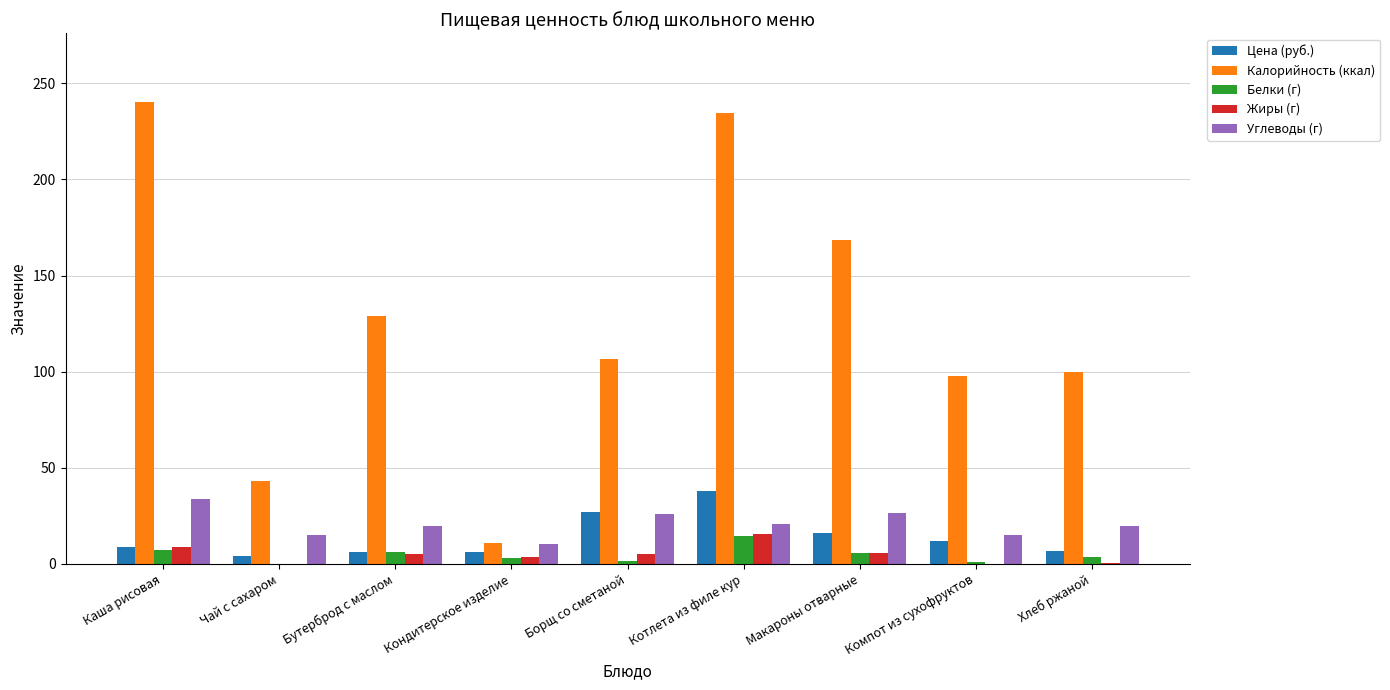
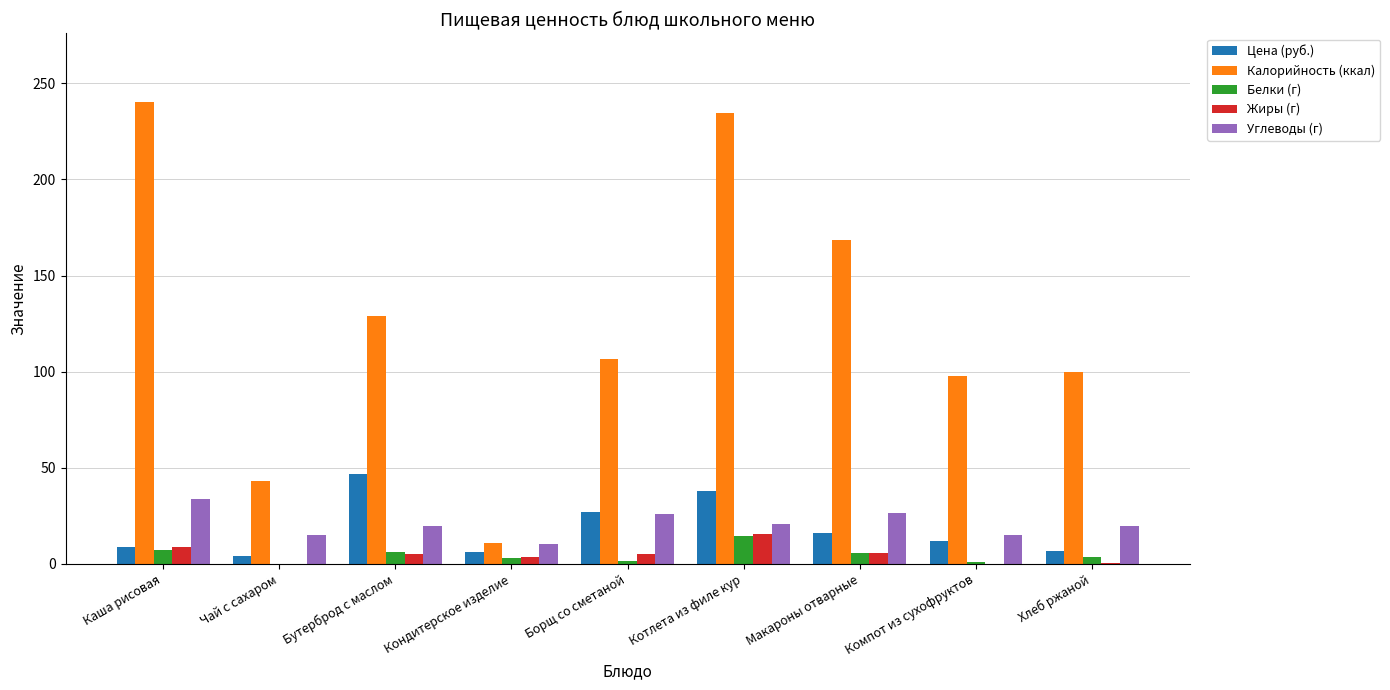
  {
    "Цена (руб.)": {
      "Каша рисовая": 9,
      "Чай с сахаром": 4,
-     "Бутерброд с маслом": 6,
+     "Бутерброд с маслом": 47,
      "Кондитерское изделие": 6,
      "Борщ со сметаной": 27,
      "Котлета из филе кур": 38,
      "Макароны отварные": 16,
      "Компот из сухофруктов": 12,
      "Хлеб ржаной": 7
    },
    "Калорийность (ккал)": {
      "Каша рисовая": 240,
      "Чай с сахаром": 43,
      "Бутерброд с маслом": 129,
      "Кондитерское изделие": 11,
      "Борщ со сметаной": 106,
      "Котлета из филе кур": 234,
      "Макароны отварные": 168,
      "Компот из сухофруктов": 98,
      "Хлеб ржаной": 100
    },
    "Белки (г)": {
      "Каша рисовая": 7,
      "Бутерброд с маслом": 6,
      "Кондитерское изделие": 3,
      "Борщ со сметаной": 2,
      "Котлета из филе кур": 15,
      "Макароны отварные": 6,
      "Хлеб ржаной": 3
    },
    "Жиры (г)": {
      "Каша рисовая": 9,
      "Чай с сахаром": 0,
      "Бутерброд с маслом": 5,
      "Кондитерское изделие": 4,
      "Борщ со сметаной": 5,
      "Котлета из филе кур": 16,
      "Макароны отварные": 6,
      "Компот из сухофруктов": 0
    },
    "Углеводы (г)": {
      "Каша рисовая": 34,
      "Чай с сахаром": 15,
      "Бутерброд с маслом": 20,
      "Кондитерское изделие": 10,
      "Борщ со сметаной": 26,
      "Котлета из филе кур": 21,
      "Макароны отварные": 26,
      "Компот из сухофруктов": 15,
      "Хлеб ржаной": 20
    }
  }
